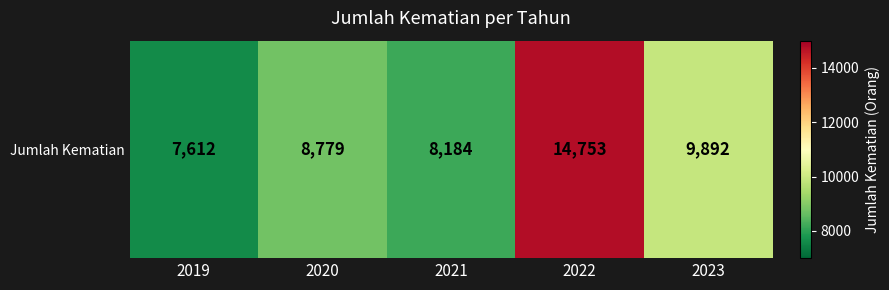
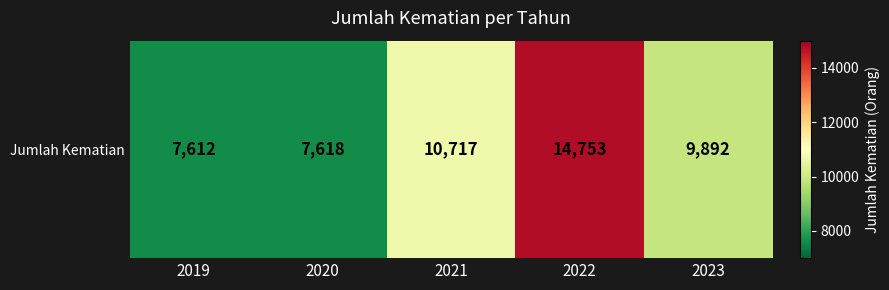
  {
    "Jumlah Kematian": {
      "2019": "7,612",
-     "2020": "8,779",
-     "2021": "8,184",
+     "2020": "7,618",
+     "2021": "10,717",
      "2022": "14,753",
      "2023": "9,892"
    }
  }
